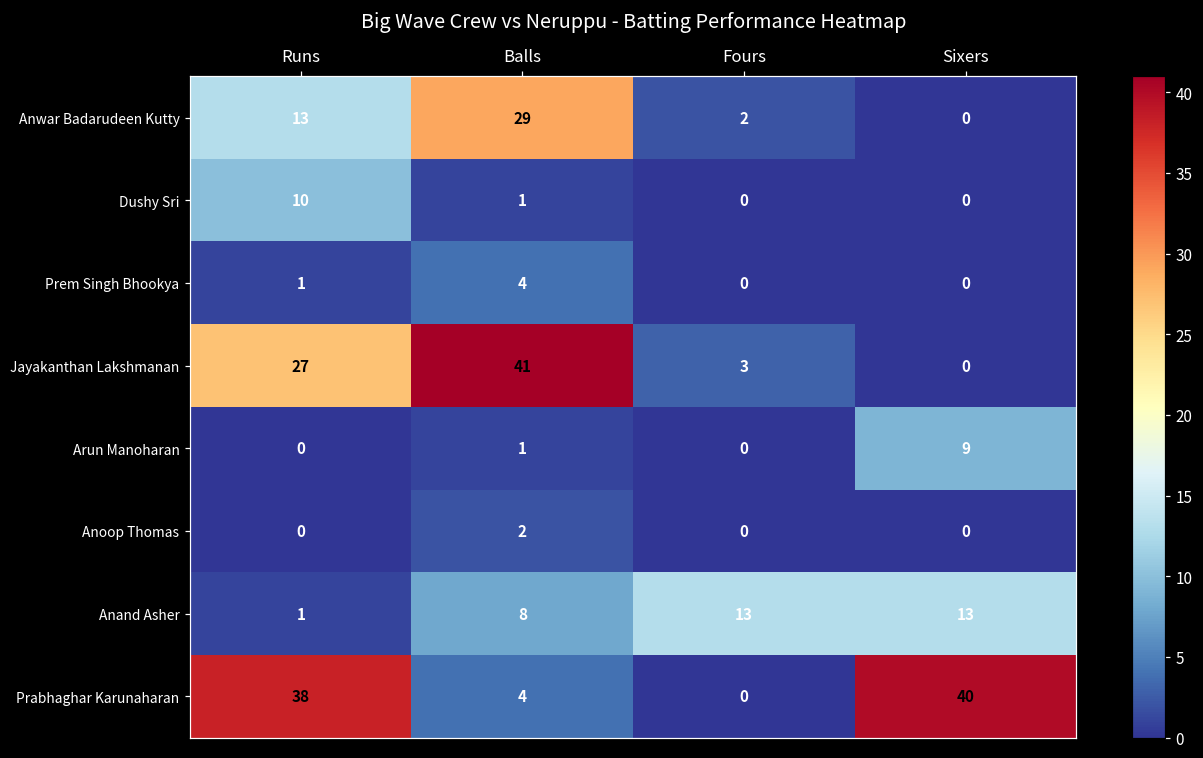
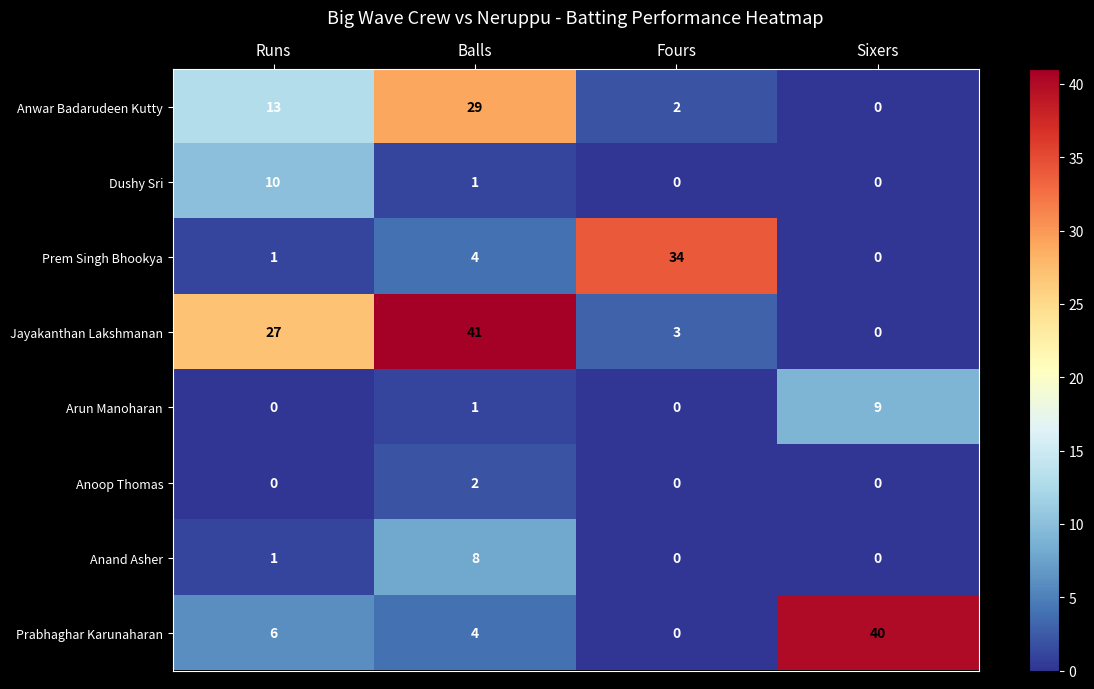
  {
    "Anwar Badarudeen Kutty": {
      "Runs": 13,
      "Balls": 29,
      "Fours": 2,
      "Sixers": 0
    },
    "Dushy Sri": {
      "Runs": 10,
      "Balls": 1,
      "Fours": 0,
      "Sixers": 0
    },
    "Prem Singh Bhookya": {
      "Runs": 1,
      "Balls": 4,
-     "Fours": 0,
+     "Fours": 34,
      "Sixers": 0
    },
    "Jayakanthan Lakshmanan": {
      "Runs": 27,
      "Balls": 41,
      "Fours": 3,
      "Sixers": 0
    },
    "Arun Manoharan": {
      "Runs": 0,
      "Balls": 1,
      "Fours": 0,
      "Sixers": 9
    },
    "Anoop Thomas": {
      "Runs": 0,
      "Balls": 2,
      "Fours": 0,
      "Sixers": 0
    },
    "Anand Asher": {
      "Runs": 1,
      "Balls": 8,
-     "Fours": 13,
-     "Sixers": 13
+     "Fours": 0,
+     "Sixers": 0
    },
    "Prabhaghar Karunaharan": {
-     "Runs": 38,
+     "Runs": 6,
      "Balls": 4,
      "Fours": 0,
      "Sixers": 40
    }
  }
